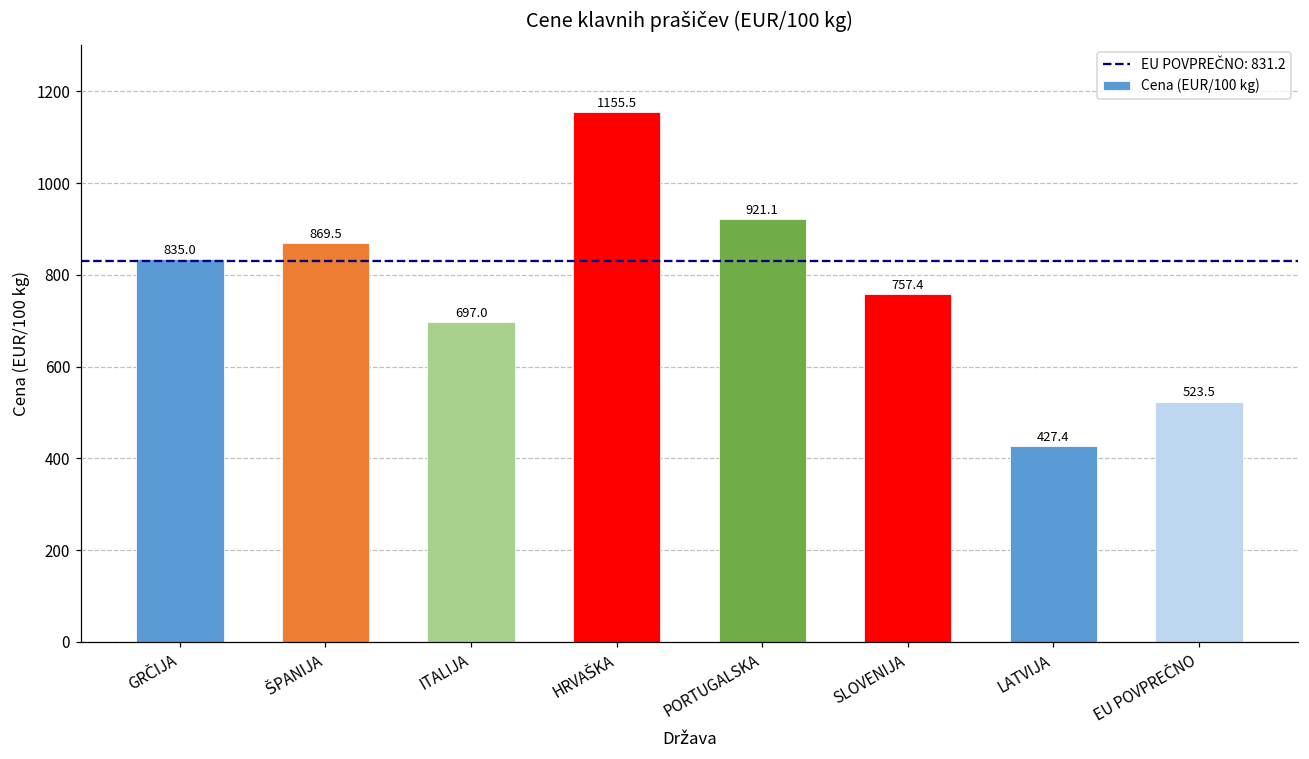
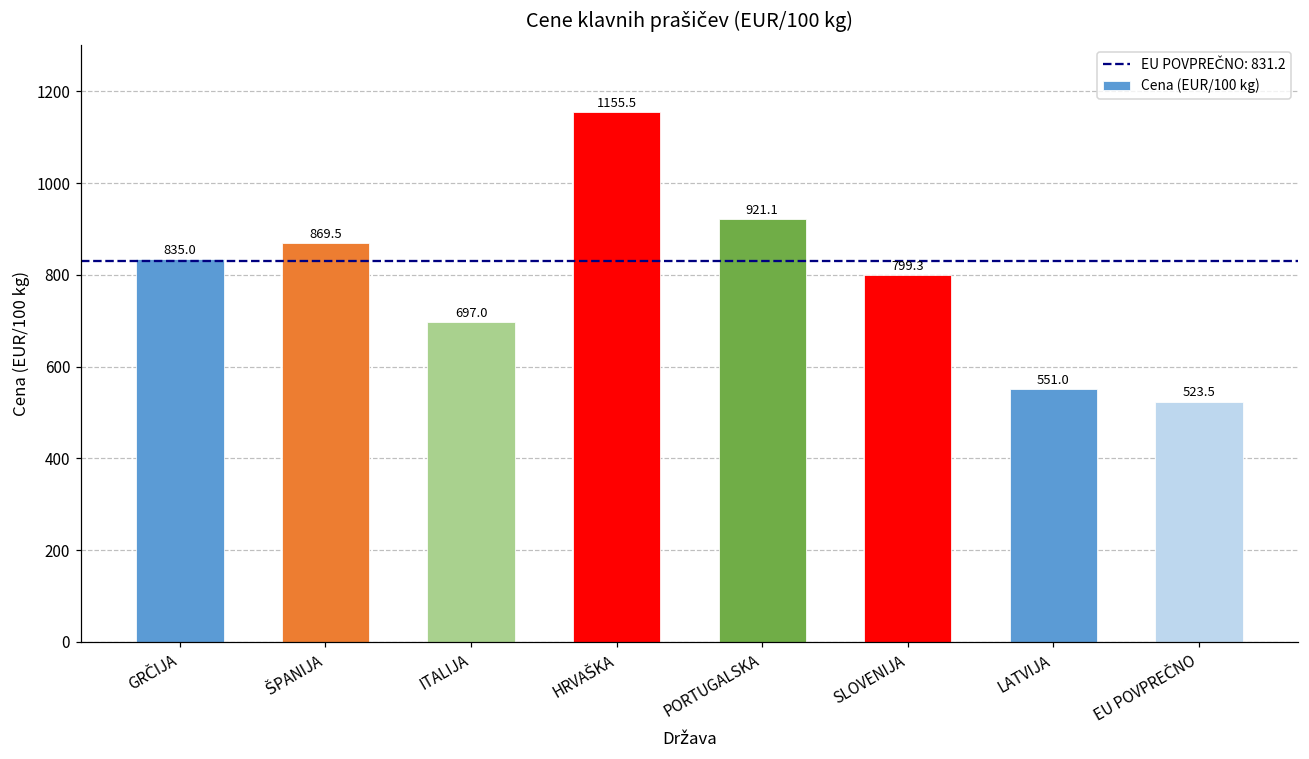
  {
    "GRČIJA": 835.0,
    "ŠPANIJA": 869.5,
    "ITALIJA": 697.0,
    "HRVAŠKA": 1155.5,
    "PORTUGALSKA": 921.1,
-   "SLOVENIJA": 757.4,
-   "LATVIJA": 427.4,
+   "SLOVENIJA": 799.3,
+   "LATVIJA": 551.0,
    "EU POVPREČNO": 523.5
  }
